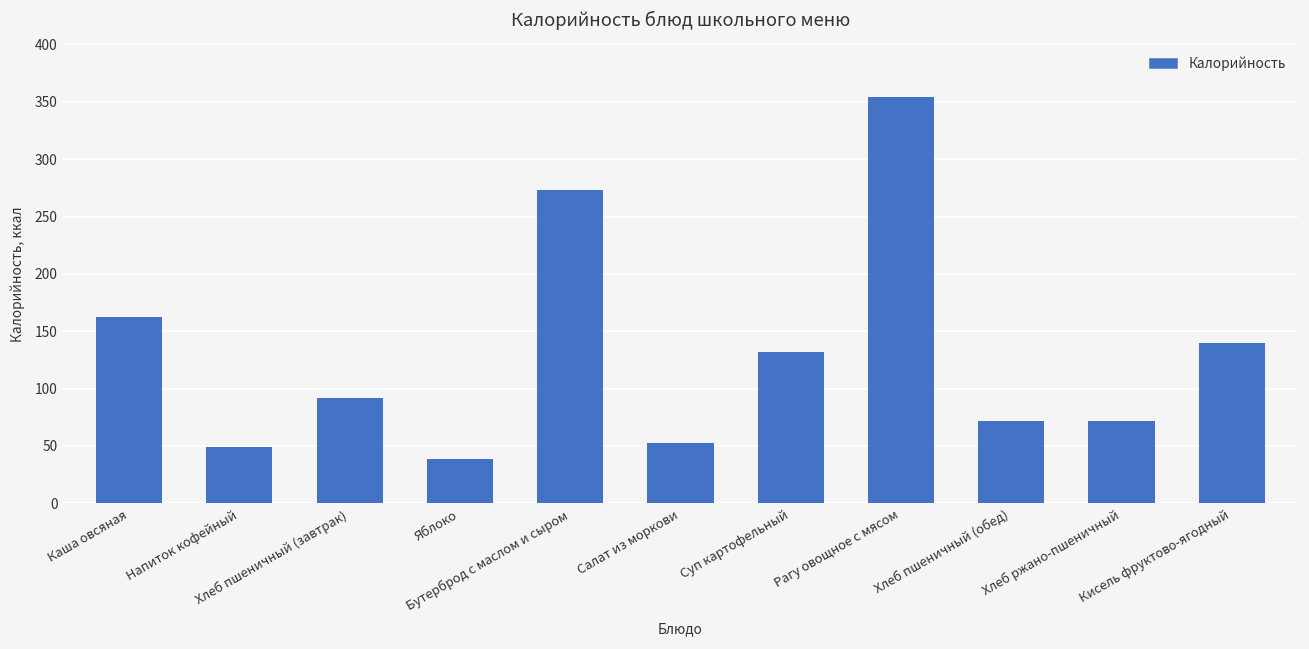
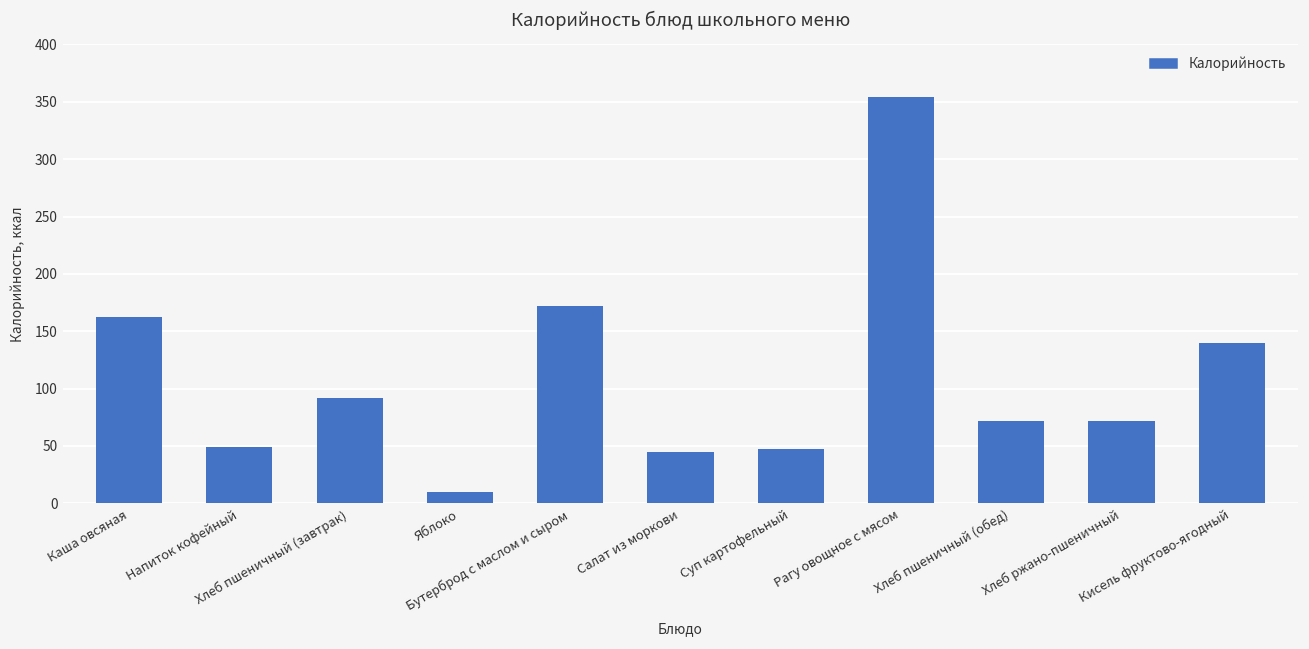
  {
    "Каша овсяная": 162,
    "Напиток кофейный": 49,
    "Хлеб пшеничный (завтрак)": 92,
-   "Яблоко": 39,
-   "Бутерброд с маслом и сыром": 273,
-   "Салат из моркови": 53,
-   "Суп картофельный": 132,
+   "Яблоко": 10,
+   "Бутерброд с маслом и сыром": 172,
+   "Салат из моркови": 45,
+   "Суп картофельный": 47,
    "Рагу овощное с мясом": 354,
    "Хлеб пшеничный (обед)": 72,
    "Хлеб ржано-пшеничный": 72,
    "Кисель фруктово-ягодный": 140
  }
